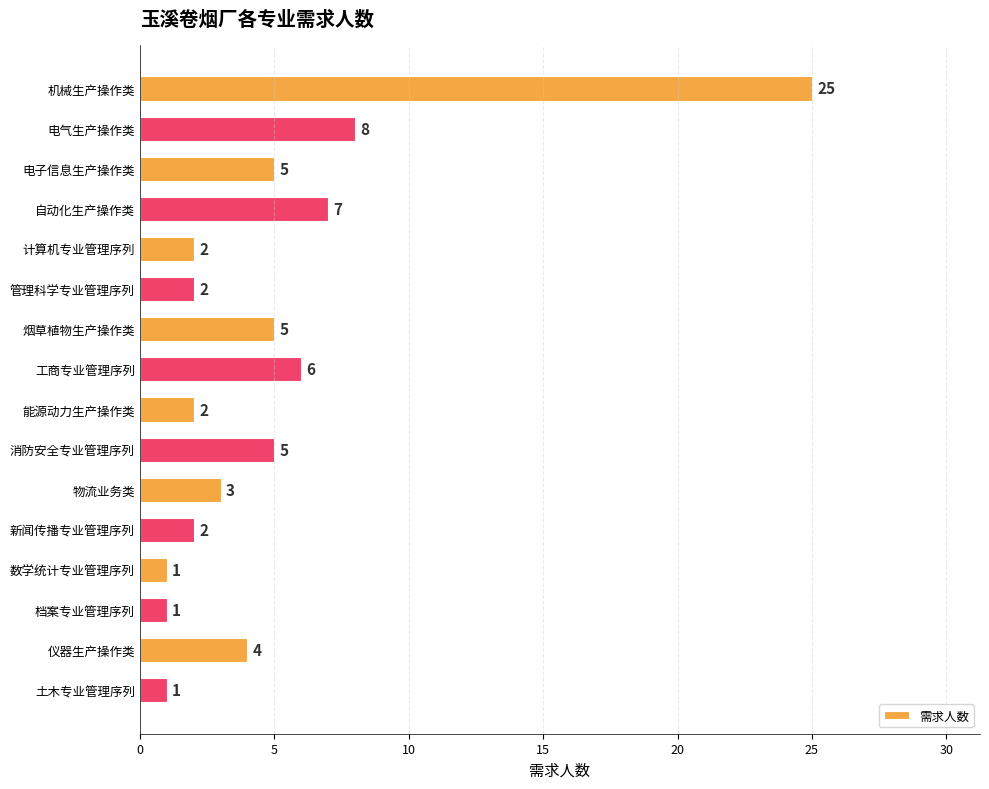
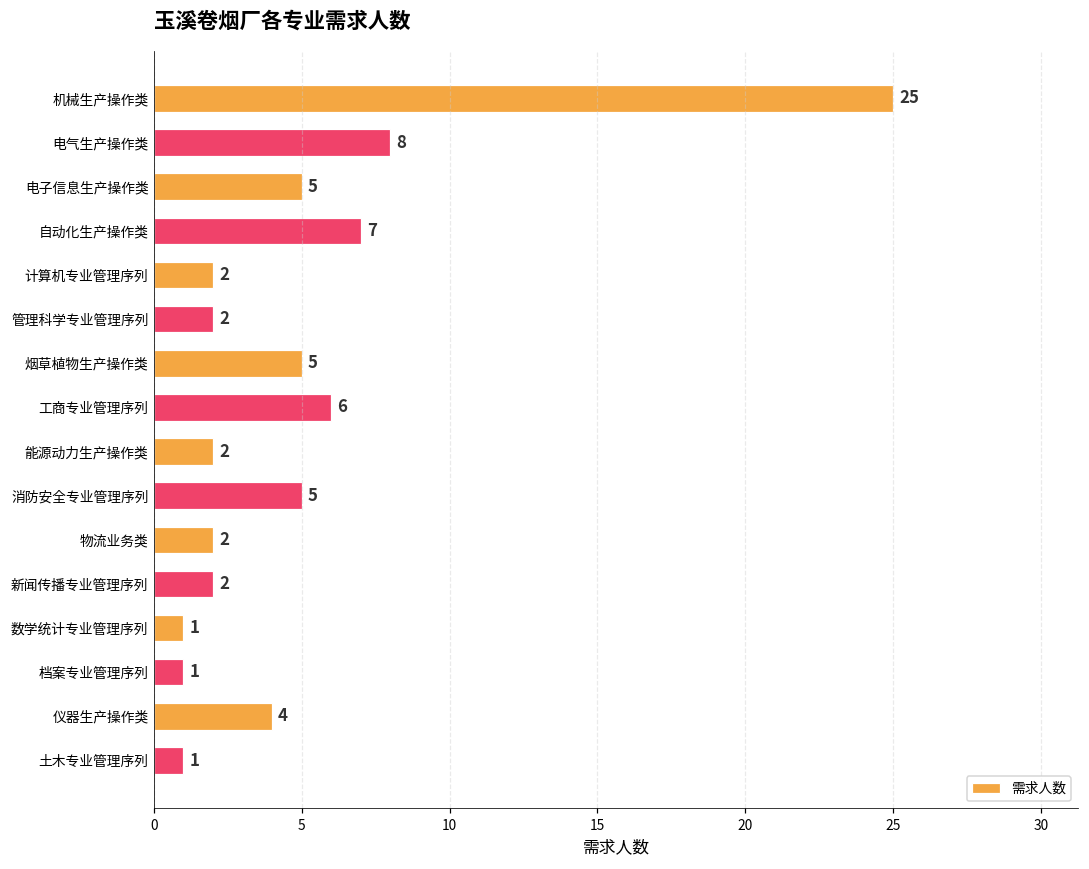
  {
    "机械生产操作类": 25,
    "电气生产操作类": 8,
    "电子信息生产操作类": 5,
    "自动化生产操作类": 7,
    "计算机专业管理序列": 2,
    "管理科学专业管理序列": 2,
    "烟草植物生产操作类": 5,
    "工商专业管理序列": 6,
    "能源动力生产操作类": 2,
    "消防安全专业管理序列": 5,
-   "物流业务类": 3,
+   "物流业务类": 2,
    "新闻传播专业管理序列": 2,
    "数学统计专业管理序列": 1,
    "档案专业管理序列": 1,
    "仪器生产操作类": 4,
    "土木专业管理序列": 1
  }
